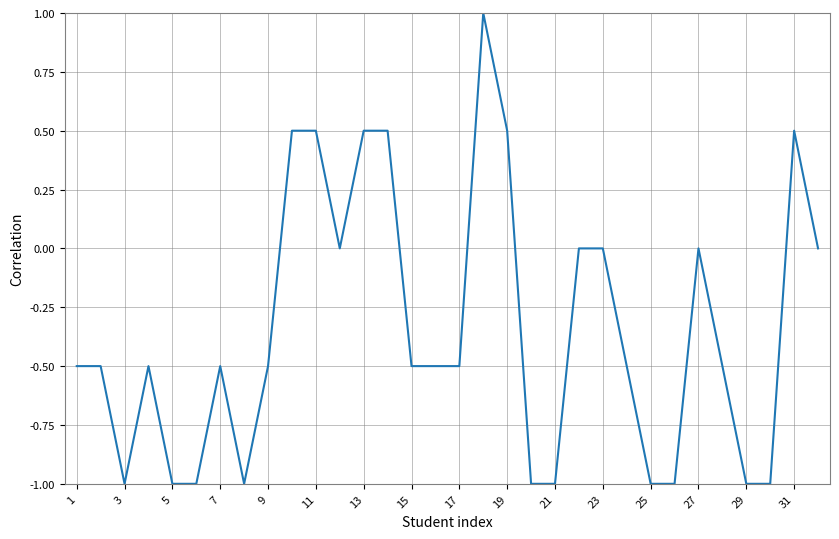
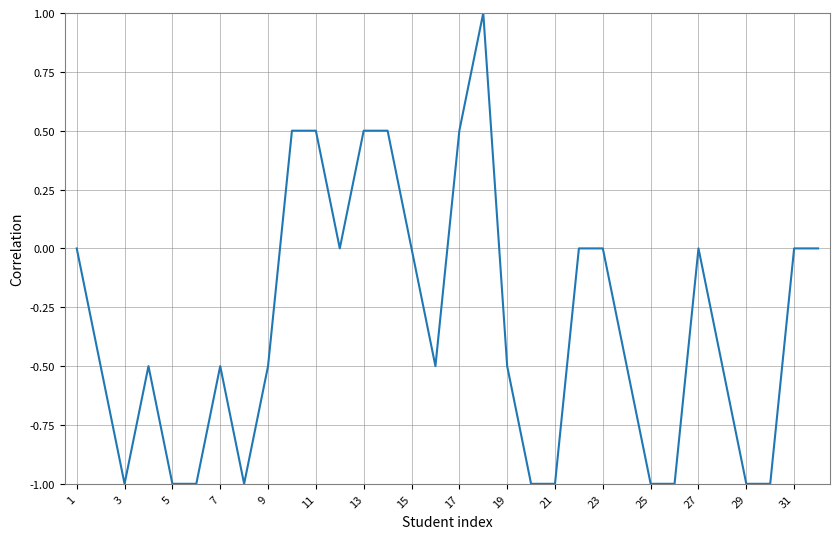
  {
-   "1": -0.50,
+   "1": 0.00,
    "3": -1.00,
    "5": -1.00,
    "7": -0.50,
    "9": -0.50,
    "11": 0.50,
    "13": 0.50,
-   "15": -0.50,
-   "17": -0.50,
-   "19": 0.50,
+   "15": 0.00,
+   "17": 0.50,
+   "19": -0.50,
    "21": -1.00,
    "23": 0.00,
    "25": -1.00,
    "27": 0.00,
    "29": -1.00,
-   "31": 0.50
+   "31": 0.00
  }
